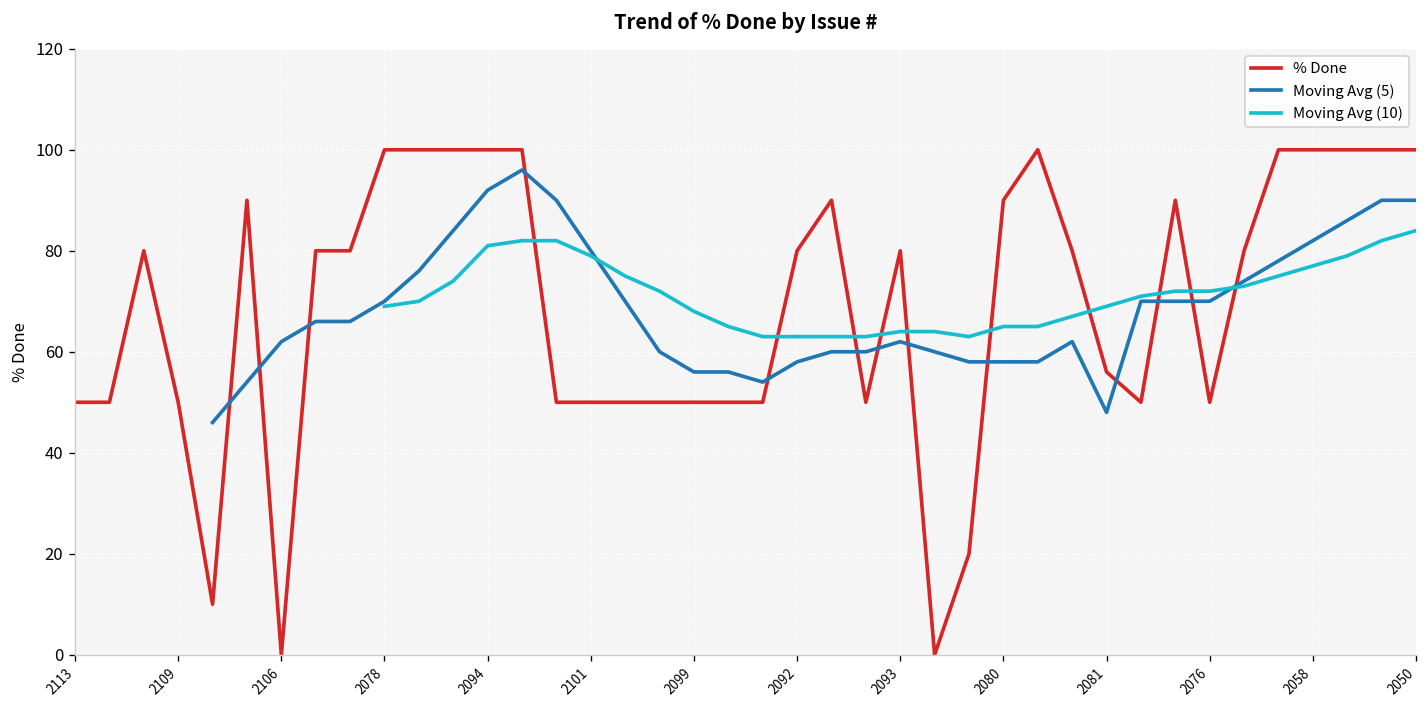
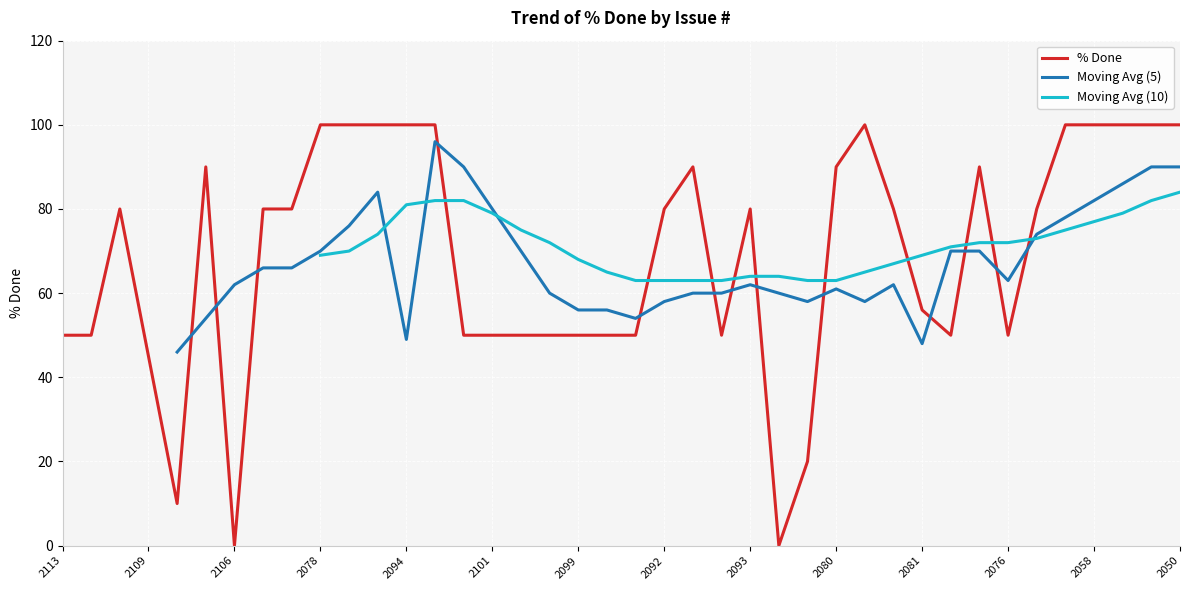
  {
    "% Done": {
      "2113": 50,
-     "2109": 50,
+     "2109": 45,
      "2106": 0,
      "2078": 100,
      "2094": 100,
      "2101": 50,
      "2099": 50,
      "2092": 80,
      "2093": 80,
      "2080": 90,
      "2081": 56,
      "2076": 50,
      "2058": 100,
      "2050": 100
    },
    "Moving Avg (5)": {
      "2106": 62,
      "2078": 70,
-     "2094": 92,
+     "2094": 49,
      "2101": 80,
      "2099": 56,
      "2092": 58,
      "2093": 62,
-     "2080": 58,
+     "2080": 61,
      "2081": 48,
-     "2076": 70,
+     "2076": 63,
      "2058": 82,
      "2050": 90
    },
    "Moving Avg (10)": {
      "2078": 69,
      "2094": 81,
      "2101": 79,
      "2099": 68,
      "2092": 63,
      "2093": 64,
-     "2080": 65,
+     "2080": 63,
      "2081": 69,
      "2076": 72,
      "2058": 77,
      "2050": 84
    }
  }
